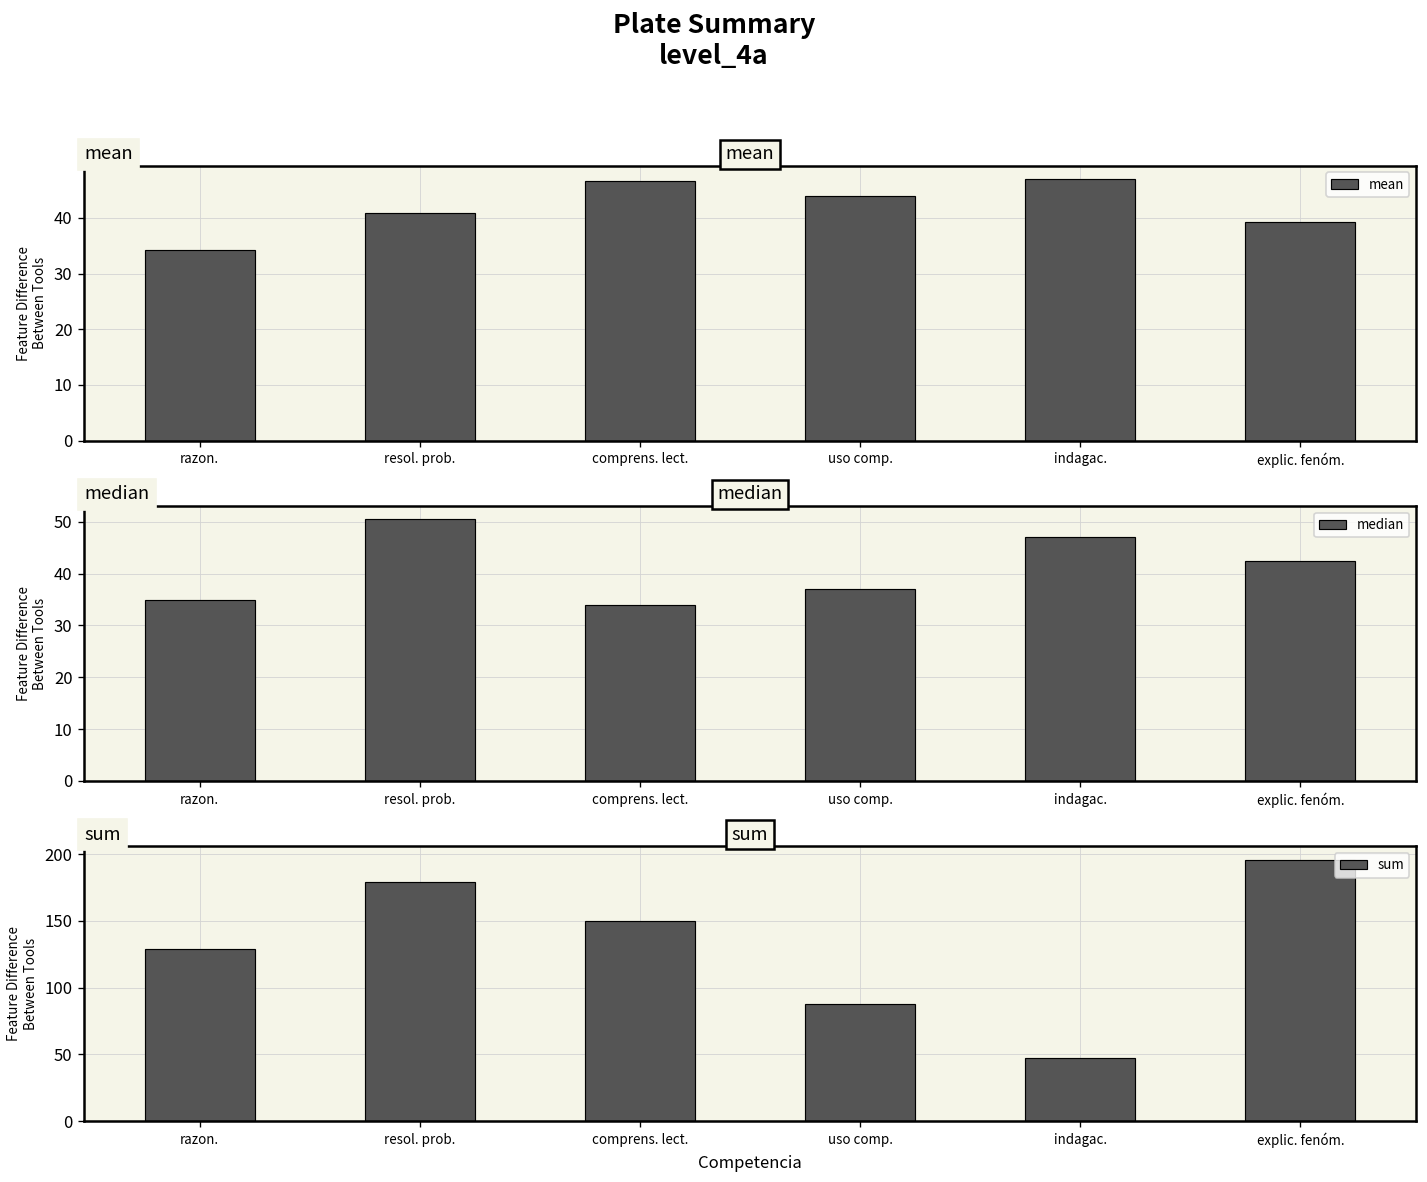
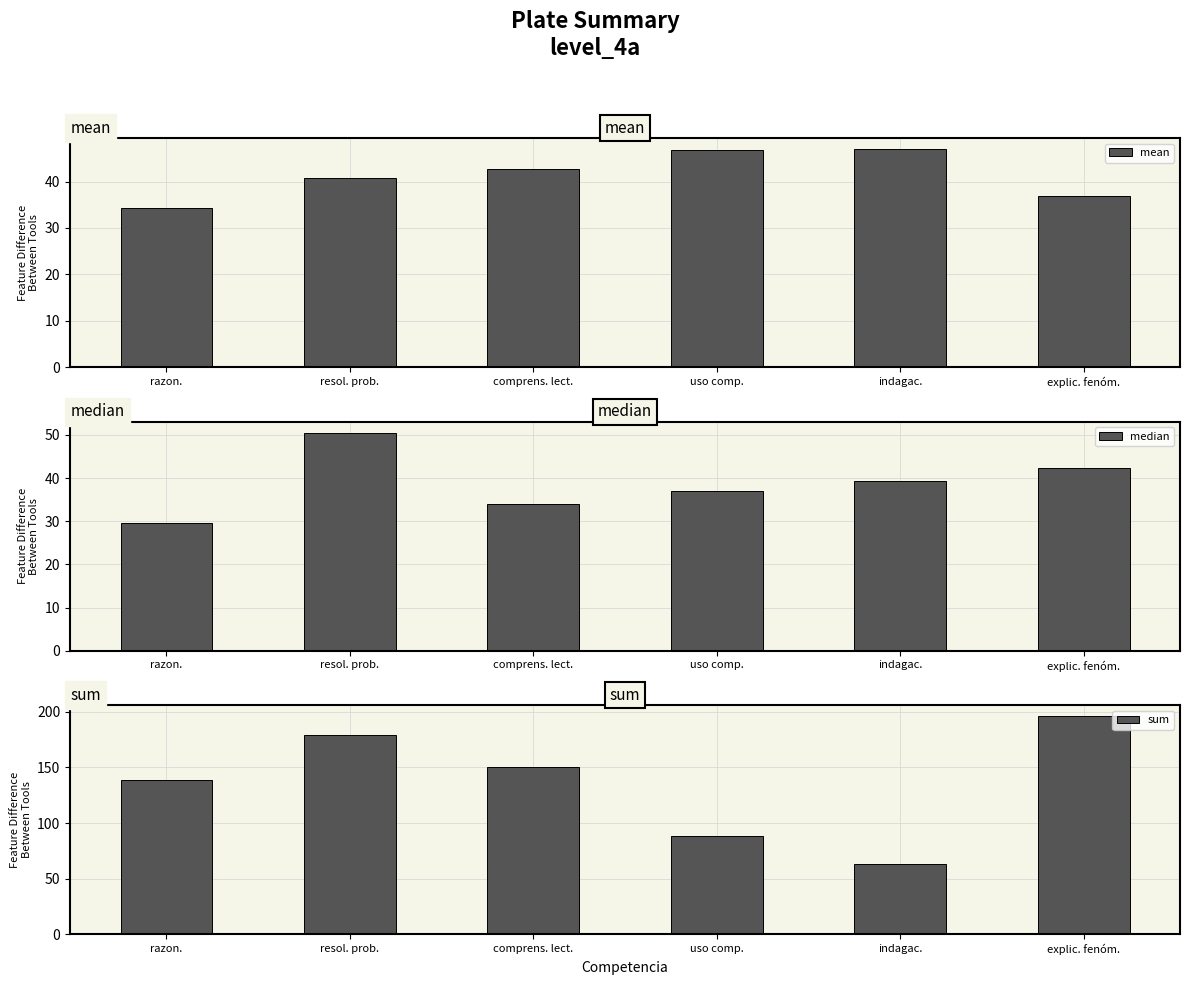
  {
    "mean": {
      "razon.": 34,
      "resol. prob.": 41,
-     "comprens. lect.": 47,
-     "uso comp.": 44,
+     "comprens. lect.": 43,
+     "uso comp.": 47,
      "indagac.": 47,
-     "explic. fenóm.": 39
+     "explic. fenóm.": 37
    },
    "median": {
-     "razon.": 35,
+     "razon.": 30,
      "resol. prob.": 51,
      "comprens. lect.": 34,
      "uso comp.": 37,
-     "indagac.": 47,
+     "indagac.": 39,
      "explic. fenóm.": 42
    },
    "sum": {
-     "razon.": 129,
+     "razon.": 139,
      "resol. prob.": 179,
      "comprens. lect.": 150,
      "uso comp.": 88,
-     "indagac.": 47,
+     "indagac.": 63,
      "explic. fenóm.": 196
    }
  }
